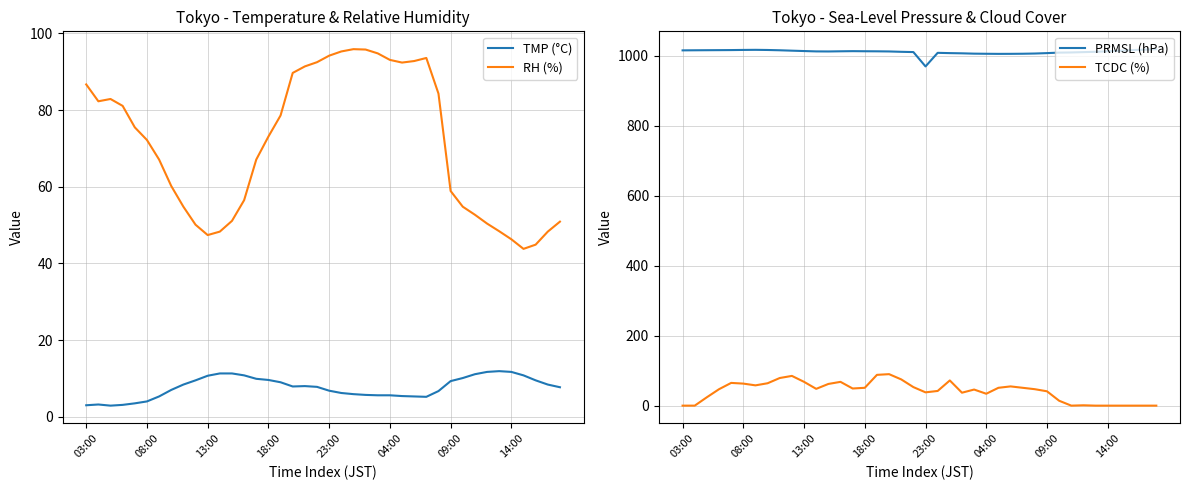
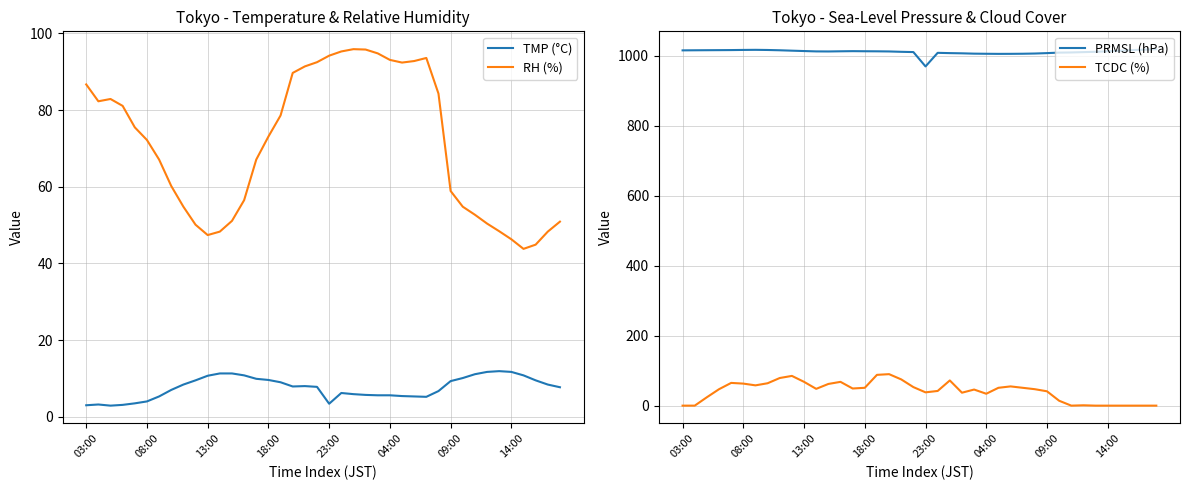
  {
    "Tokyo - Temperature & Relative Humidity": {
      "TMP (°C)": {
-       "23:00": 7
+       "23:00": 3
      },
      "RH (%)": {
        "23:00": 94
      }
    },
    "Tokyo - Sea-Level Pressure & Cloud Cover": {
      "PRMSL (hPa)": {
        "23:00": 970
      },
      "TCDC (%)": {
        "23:00": 40
      }
    }
  }
